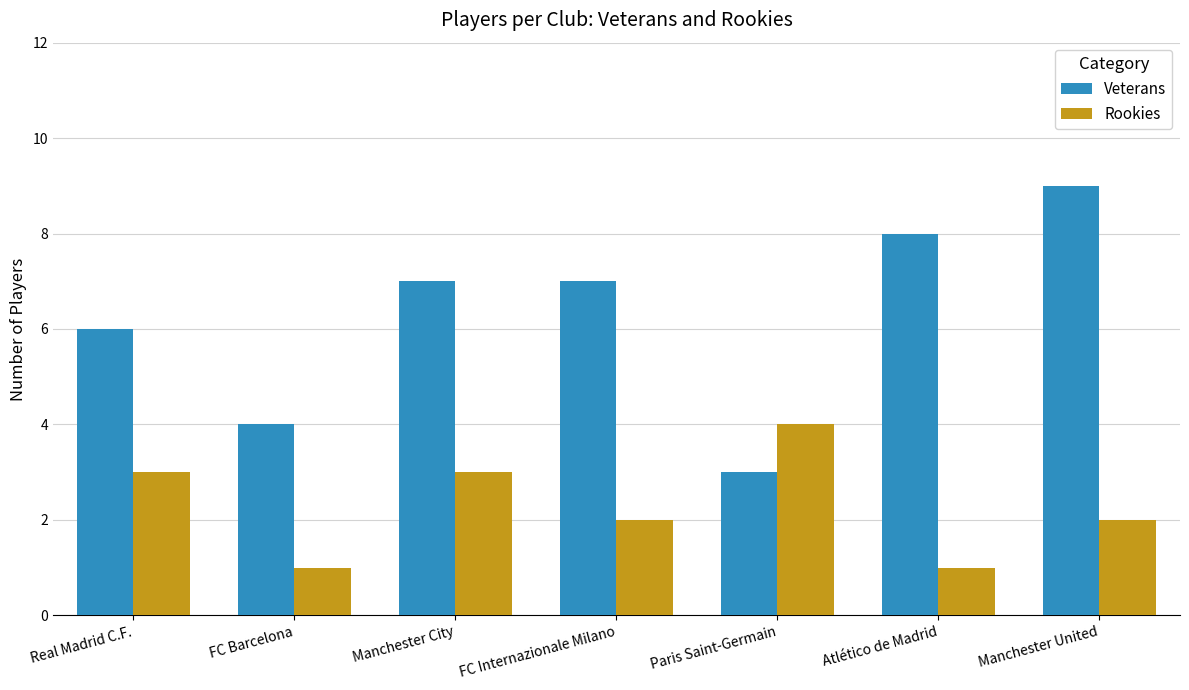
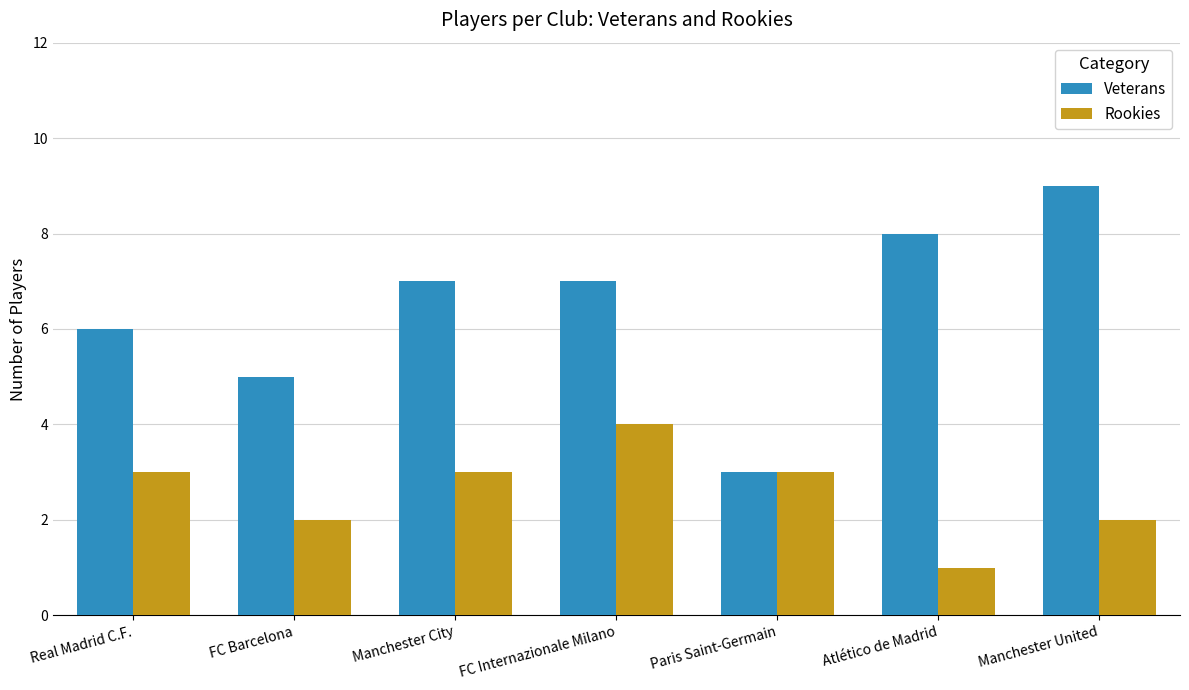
  {
    "Veterans": {
      "Real Madrid C.F.": 6,
-     "FC Barcelona": 4,
+     "FC Barcelona": 5,
      "Manchester City": 7,
      "FC Internazionale Milano": 7,
      "Paris Saint-Germain": 3,
      "Atlético de Madrid": 8,
      "Manchester United": 9
    },
    "Rookies": {
      "Real Madrid C.F.": 3,
-     "FC Barcelona": 1,
+     "FC Barcelona": 2,
      "Manchester City": 3,
-     "FC Internazionale Milano": 2,
-     "Paris Saint-Germain": 4,
+     "FC Internazionale Milano": 4,
+     "Paris Saint-Germain": 3,
      "Atlético de Madrid": 1,
      "Manchester United": 2
    }
  }
